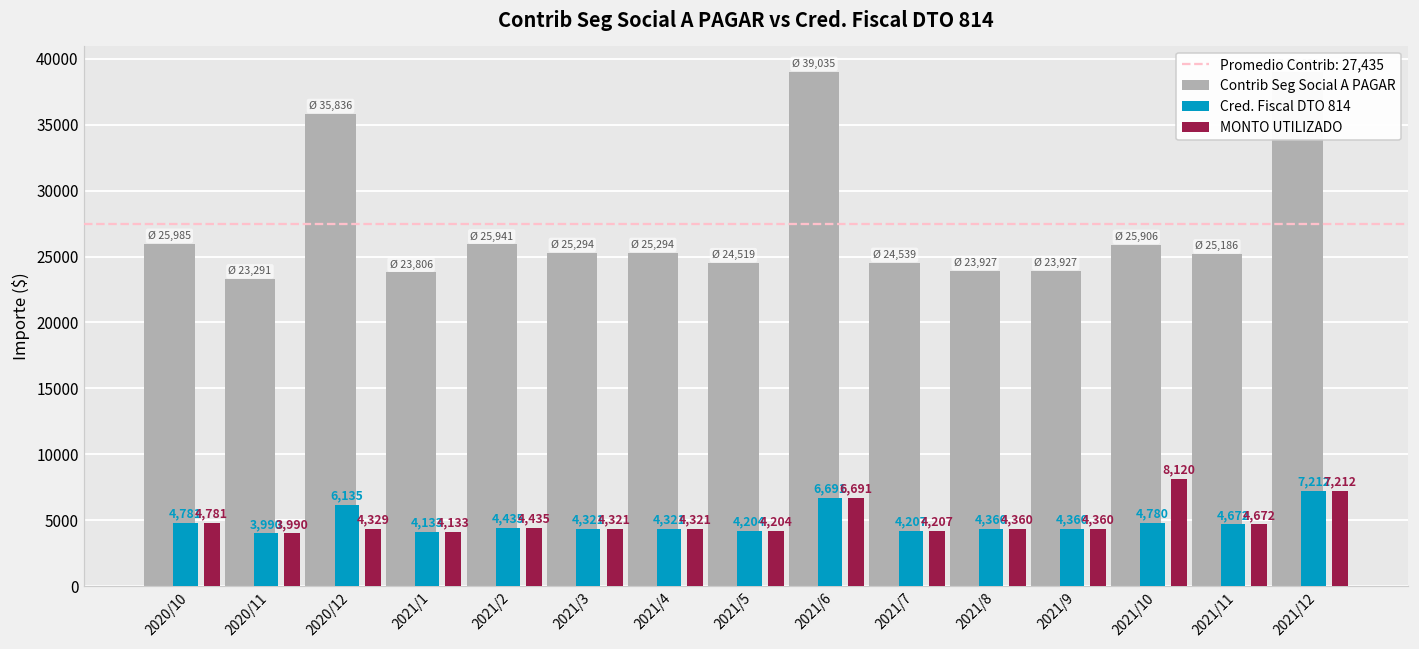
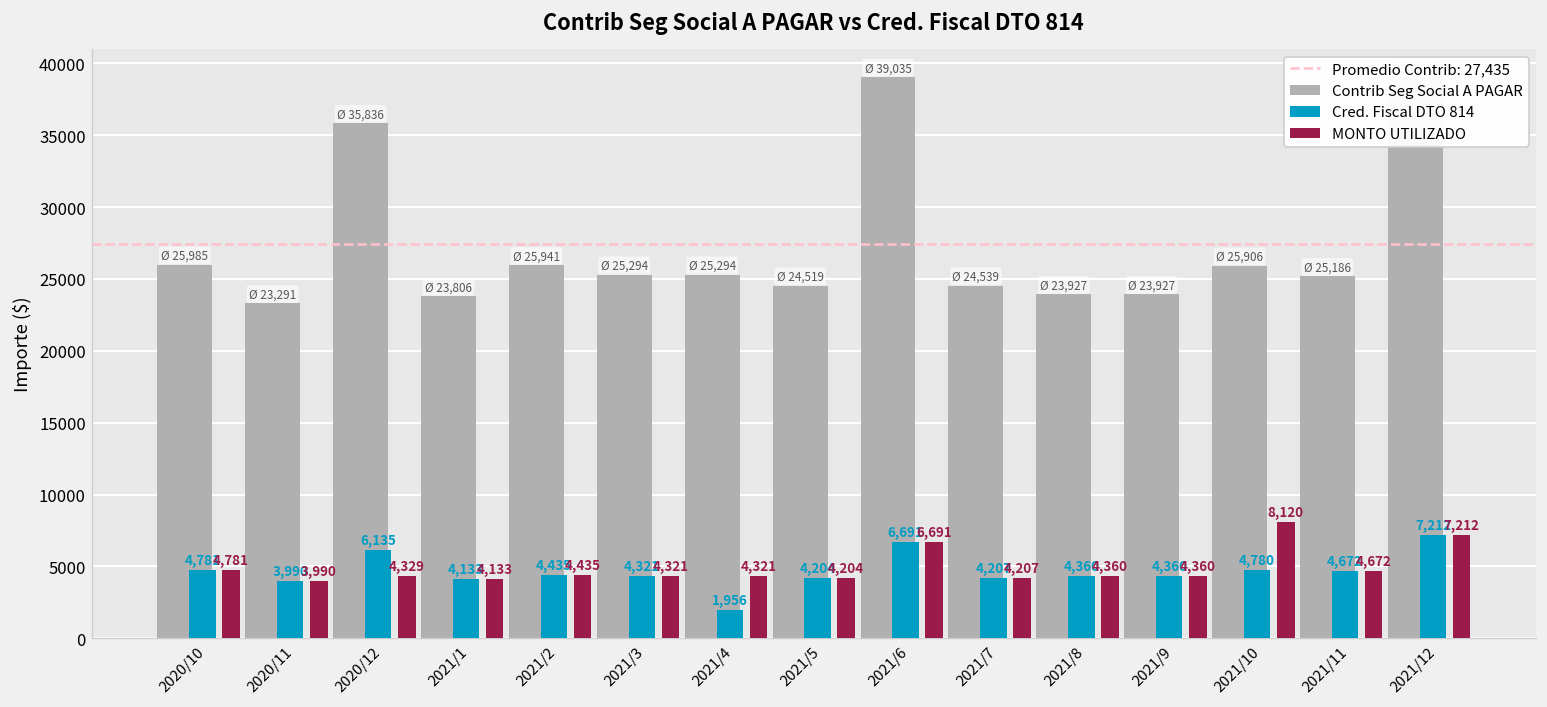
  {
    "Cred. Fiscal DTO 814": {
-     "2021/4": "4,321"
+     "2021/4": "1,956"
    },
    "MONTO UTILIZADO": {
      "2020/12": "4,329",
      "2021/4": "4,321"
    }
  }
